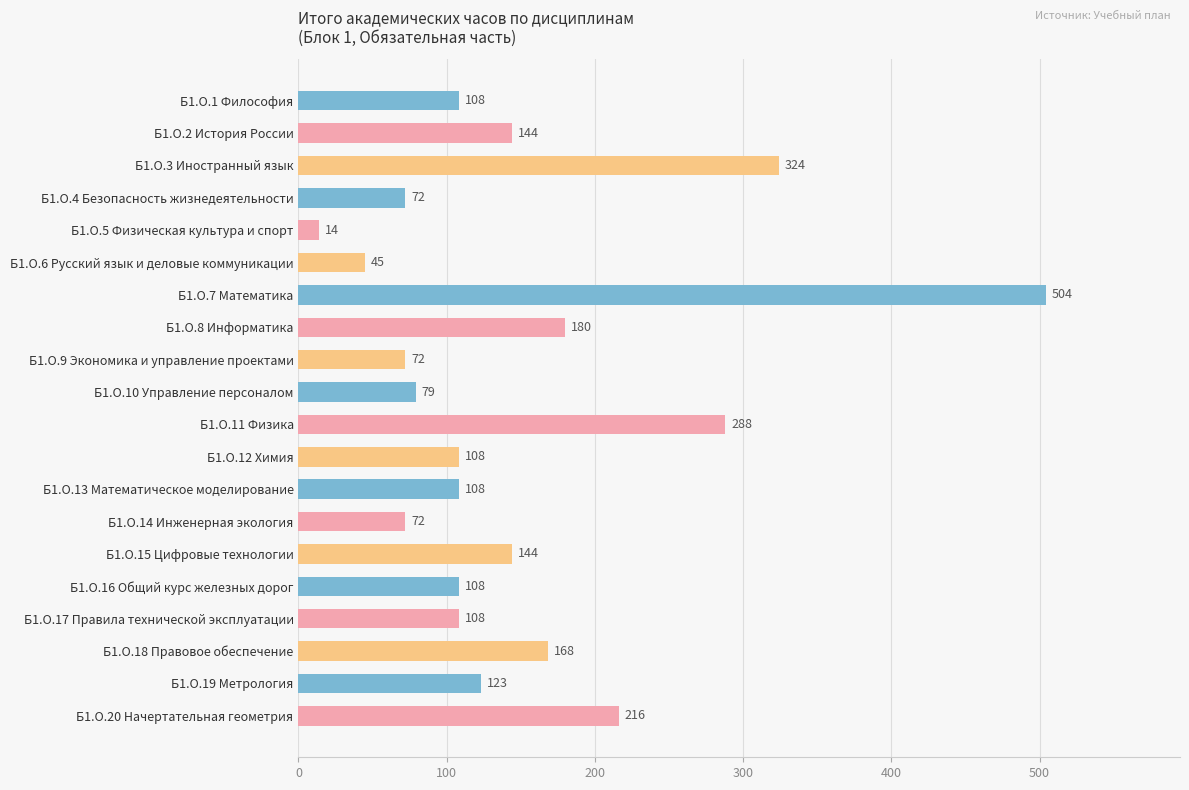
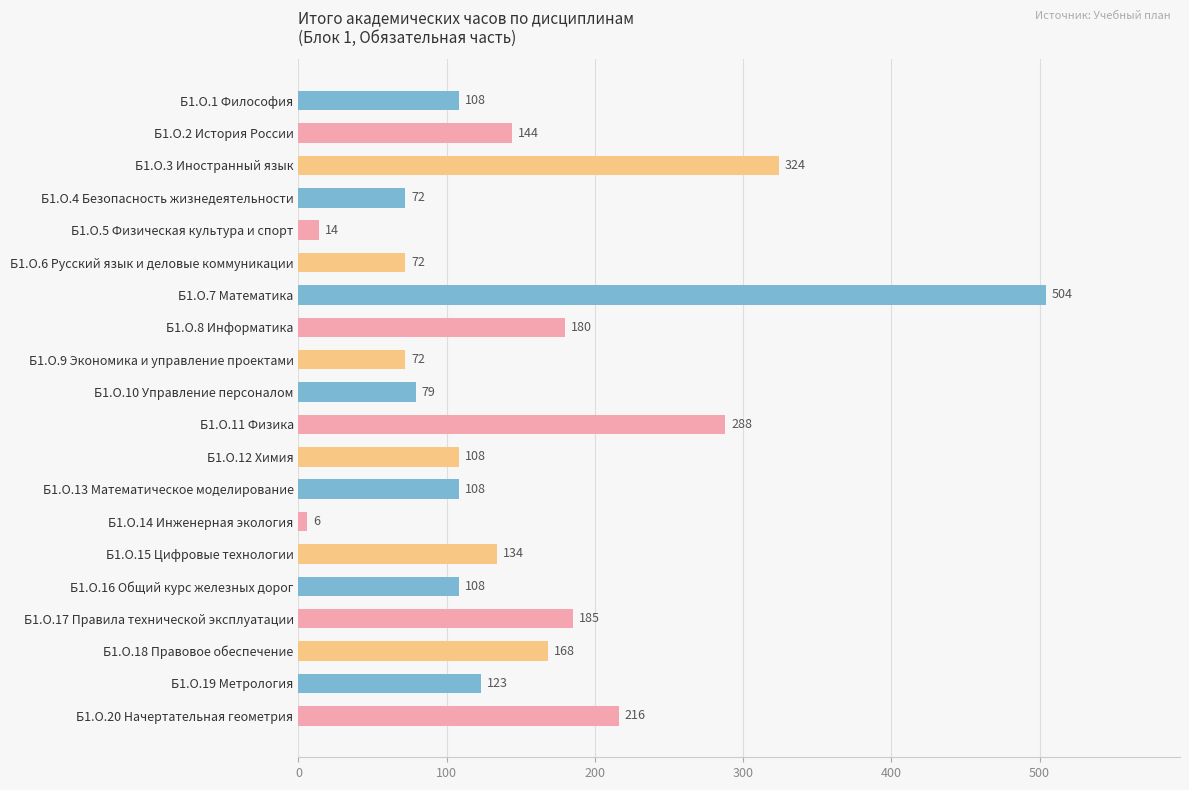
  {
    "Б1.О.1 Философия": 108,
    "Б1.О.2 История России": 144,
    "Б1.О.3 Иностранный язык": 324,
    "Б1.О.4 Безопасность жизнедеятельности": 72,
    "Б1.О.5 Физическая культура и спорт": 14,
-   "Б1.О.6 Русский язык и деловые коммуникации": 45,
+   "Б1.О.6 Русский язык и деловые коммуникации": 72,
    "Б1.О.7 Математика": 504,
    "Б1.О.8 Информатика": 180,
    "Б1.О.9 Экономика и управление проектами": 72,
    "Б1.О.10 Управление персоналом": 79,
    "Б1.О.11 Физика": 288,
    "Б1.О.12 Химия": 108,
    "Б1.О.13 Математическое моделирование": 108,
-   "Б1.О.14 Инженерная экология": 72,
-   "Б1.О.15 Цифровые технологии": 144,
+   "Б1.О.14 Инженерная экология": 6,
+   "Б1.О.15 Цифровые технологии": 134,
    "Б1.О.16 Общий курс железных дорог": 108,
-   "Б1.О.17 Правила технической эксплуатации": 108,
+   "Б1.О.17 Правила технической эксплуатации": 185,
    "Б1.О.18 Правовое обеспечение": 168,
    "Б1.О.19 Метрология": 123,
    "Б1.О.20 Начертательная геометрия": 216
  }
